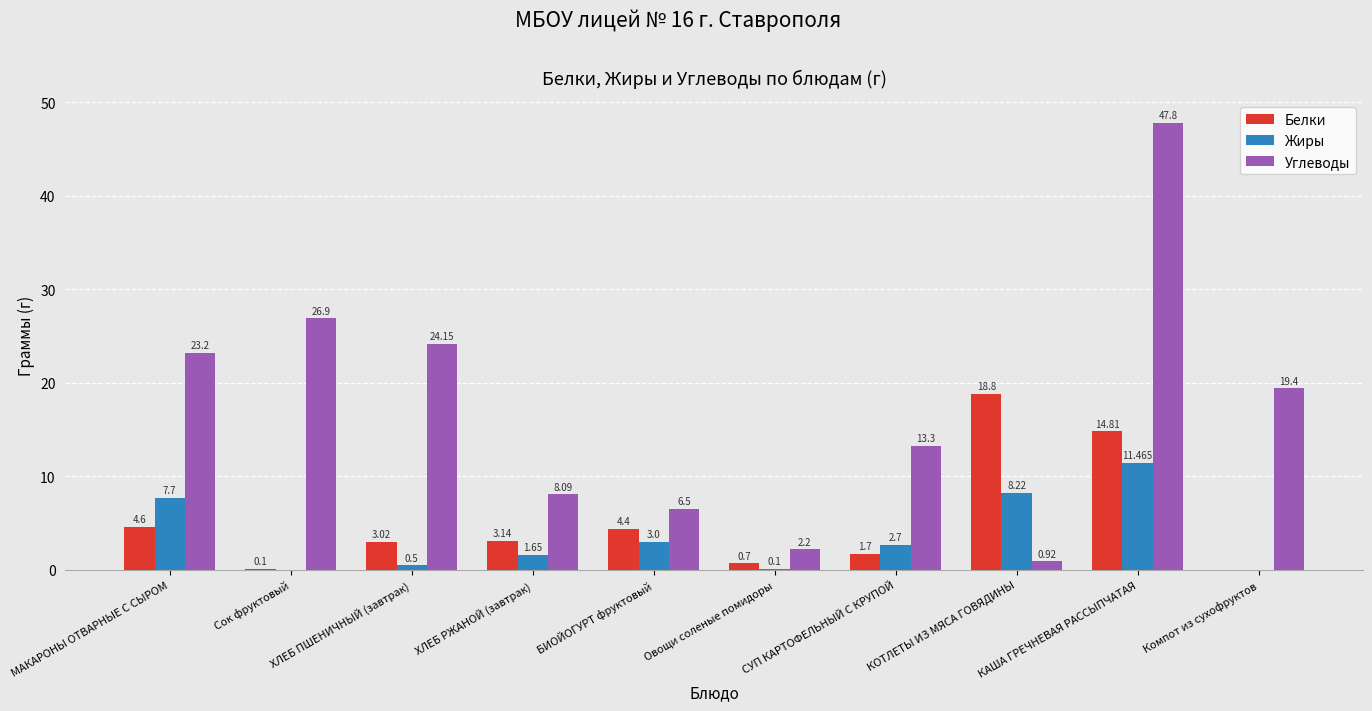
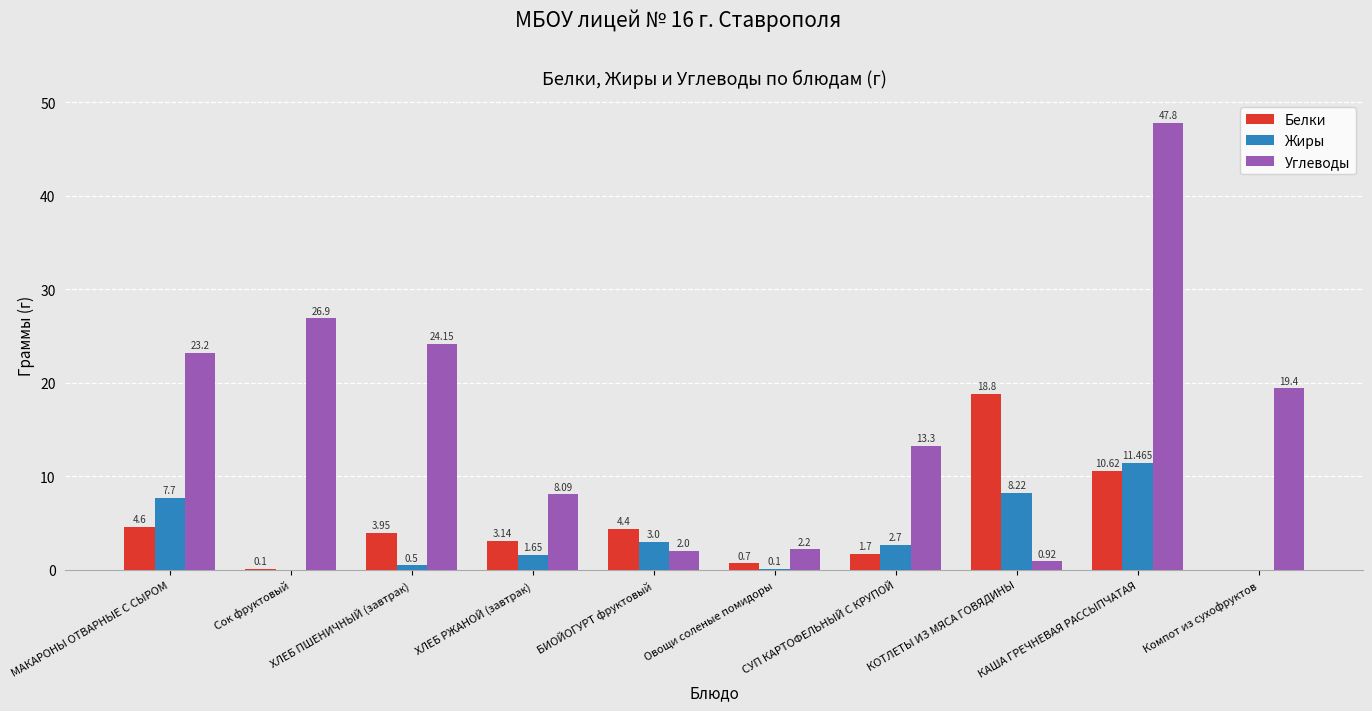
  {
    "Белки": {
      "МАКАРОНЫ ОТВАРНЫЕ С СЫРОМ": 4.6,
      "Сок фруктовый": 0.1,
-     "ХЛЕБ ПШЕНИЧНЫЙ (завтрак)": 3.02,
+     "ХЛЕБ ПШЕНИЧНЫЙ (завтрак)": 3.95,
      "ХЛЕБ РЖАНОЙ (завтрак)": 3.14,
      "БИОЙОГУРТ фруктовый": 4.4,
      "Овощи соленые помидоры": 0.7,
      "СУП КАРТОФЕЛЬНЫЙ С КРУПОЙ": 1.7,
      "КОТЛЕТЫ ИЗ МЯСА ГОВЯДИНЫ": 18.8,
-     "КАША ГРЕЧНЕВАЯ РАССЫПЧАТАЯ": 14.81
+     "КАША ГРЕЧНЕВАЯ РАССЫПЧАТАЯ": 10.62
    },
    "Жиры": {
      "МАКАРОНЫ ОТВАРНЫЕ С СЫРОМ": 7.7,
      "ХЛЕБ ПШЕНИЧНЫЙ (завтрак)": 0.5,
      "ХЛЕБ РЖАНОЙ (завтрак)": 1.65,
      "БИОЙОГУРТ фруктовый": 3.0,
      "Овощи соленые помидоры": 0.1,
      "СУП КАРТОФЕЛЬНЫЙ С КРУПОЙ": 2.7,
      "КОТЛЕТЫ ИЗ МЯСА ГОВЯДИНЫ": 8.22,
      "КАША ГРЕЧНЕВАЯ РАССЫПЧАТАЯ": 11.465
    },
    "Углеводы": {
      "МАКАРОНЫ ОТВАРНЫЕ С СЫРОМ": 23.2,
      "Сок фруктовый": 26.9,
      "ХЛЕБ ПШЕНИЧНЫЙ (завтрак)": 24.15,
      "ХЛЕБ РЖАНОЙ (завтрак)": 8.09,
-     "БИОЙОГУРТ фруктовый": 6.5,
+     "БИОЙОГУРТ фруктовый": 2.0,
      "Овощи соленые помидоры": 2.2,
      "СУП КАРТОФЕЛЬНЫЙ С КРУПОЙ": 13.3,
      "КОТЛЕТЫ ИЗ МЯСА ГОВЯДИНЫ": 0.92,
      "КАША ГРЕЧНЕВАЯ РАССЫПЧАТАЯ": 47.8,
      "Компот из сухофруктов": 19.4
    }
  }
